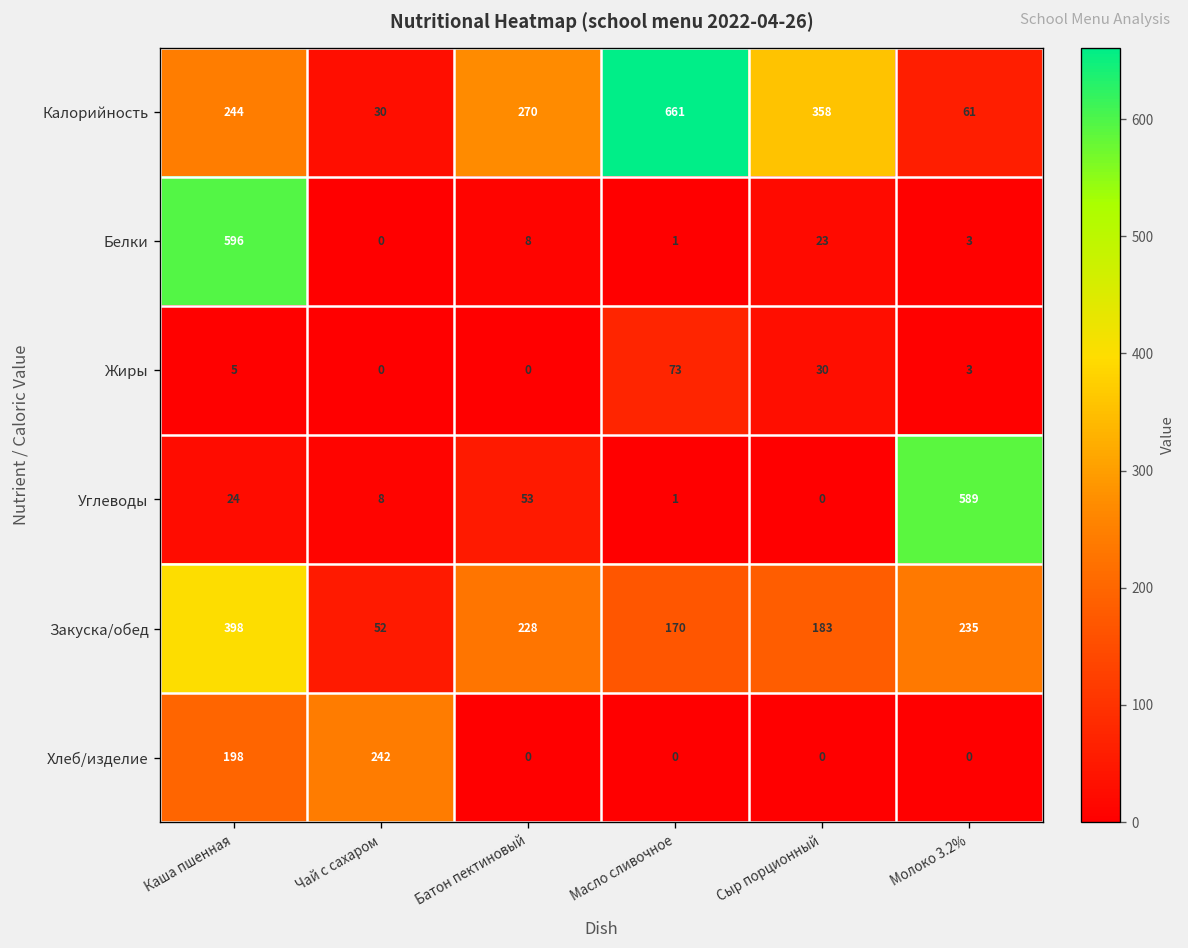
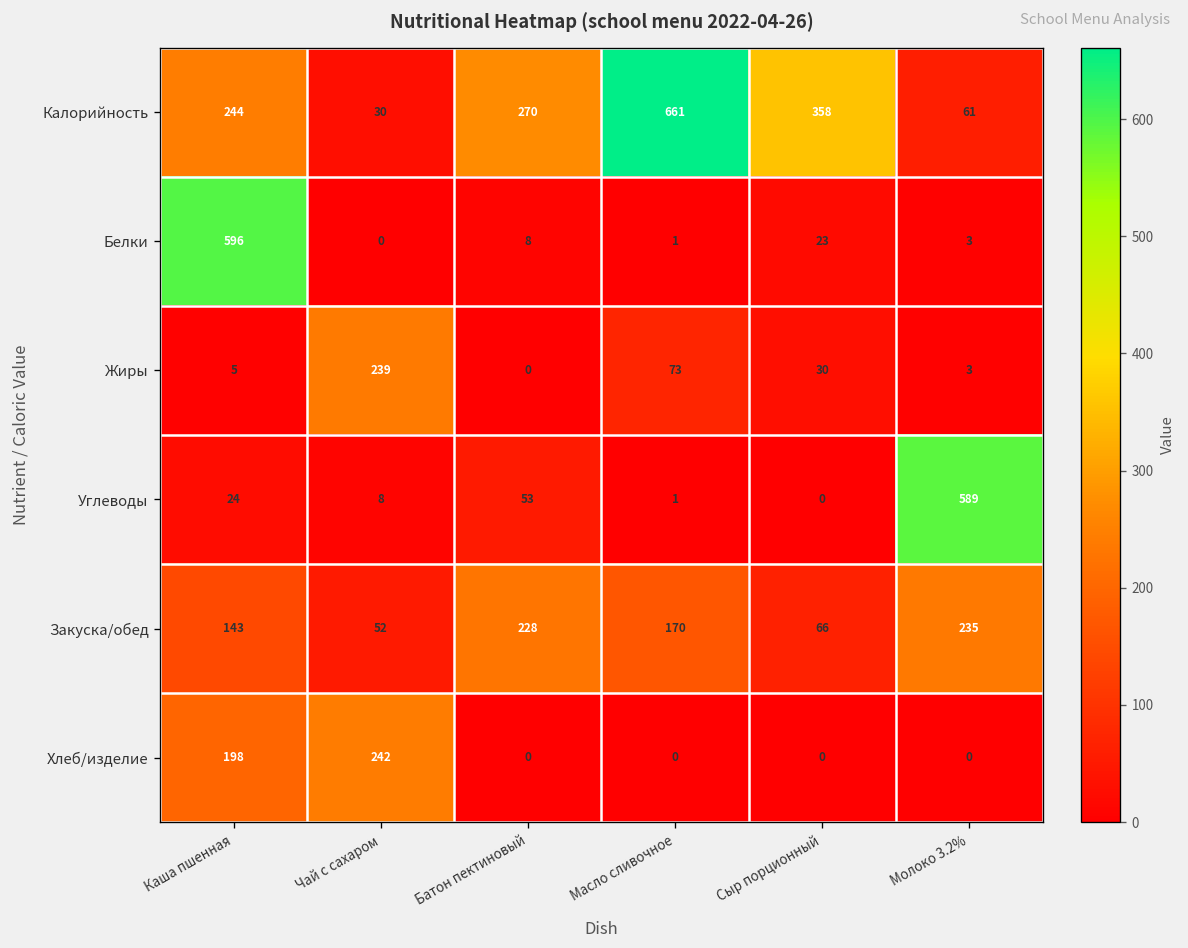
  {
    "Калорийность": {
      "Каша пшенная": 244,
      "Чай с сахаром": 30,
      "Батон пектиновый": 270,
      "Масло сливочное": 661,
      "Сыр порционный": 358,
      "Молоко 3.2%": 61
    },
    "Белки": {
      "Каша пшенная": 596,
      "Чай с сахаром": 0,
      "Батон пектиновый": 8,
      "Масло сливочное": 1,
      "Сыр порционный": 23,
      "Молоко 3.2%": 3
    },
    "Жиры": {
      "Каша пшенная": 5,
-     "Чай с сахаром": 0,
+     "Чай с сахаром": 239,
      "Батон пектиновый": 0,
      "Масло сливочное": 73,
      "Сыр порционный": 30,
      "Молоко 3.2%": 3
    },
    "Углеводы": {
      "Каша пшенная": 24,
      "Чай с сахаром": 8,
      "Батон пектиновый": 53,
      "Масло сливочное": 1,
      "Сыр порционный": 0,
      "Молоко 3.2%": 589
    },
    "Закуска/обед": {
-     "Каша пшенная": 398,
+     "Каша пшенная": 143,
      "Чай с сахаром": 52,
      "Батон пектиновый": 228,
      "Масло сливочное": 170,
-     "Сыр порционный": 183,
+     "Сыр порционный": 66,
      "Молоко 3.2%": 235
    },
    "Хлеб/изделие": {
      "Каша пшенная": 198,
      "Чай с сахаром": 242,
      "Батон пектиновый": 0,
      "Масло сливочное": 0,
      "Сыр порционный": 0,
      "Молоко 3.2%": 0
    }
  }
